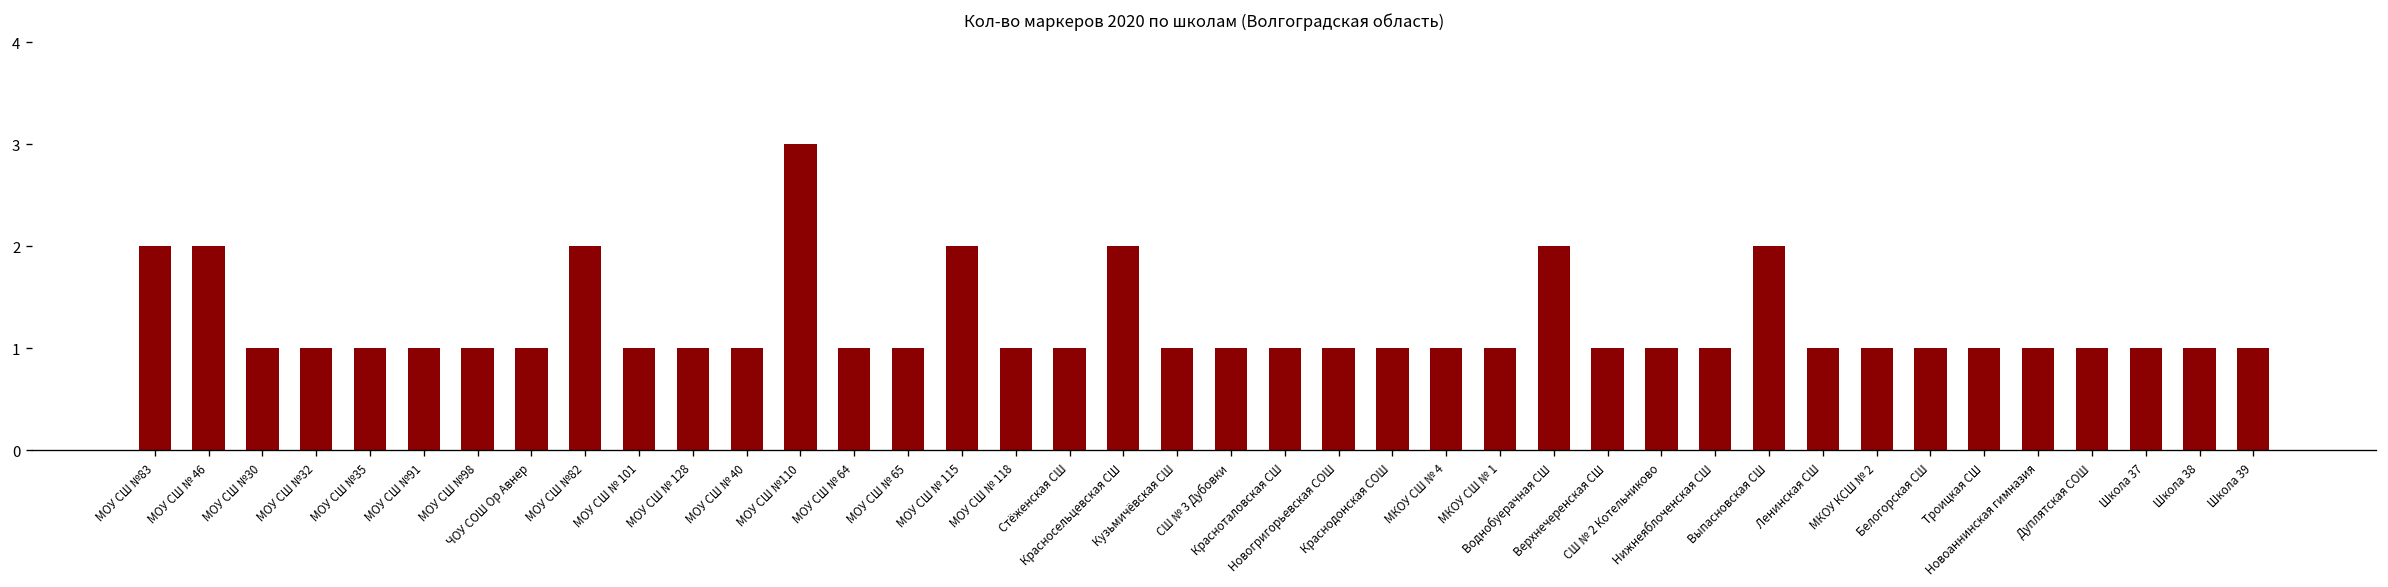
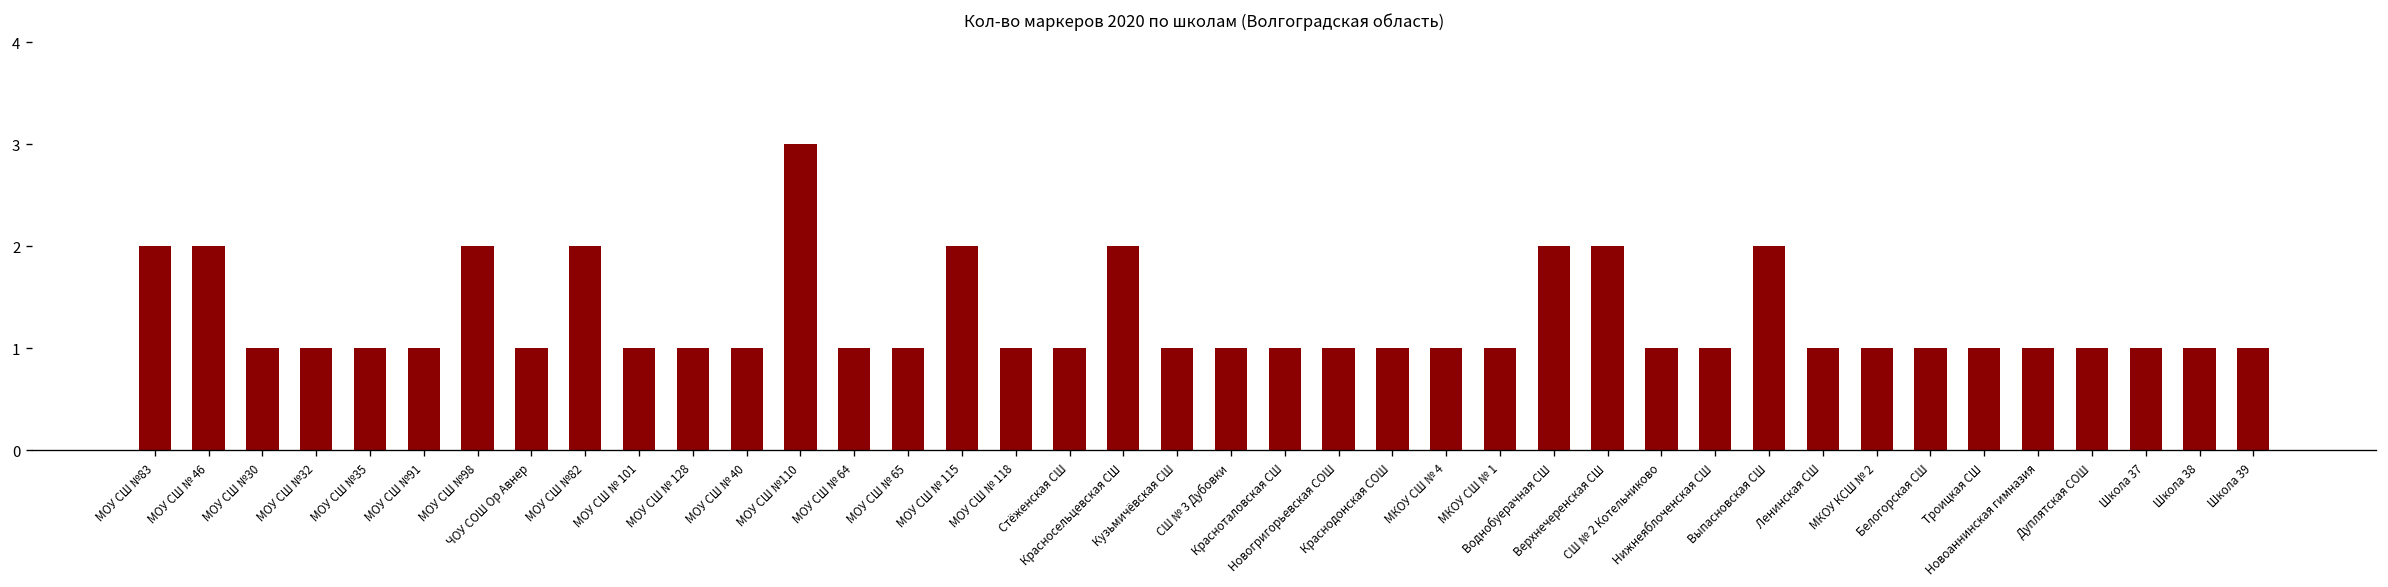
  {
    "МОУ СШ №83": 2,
    "МОУ СШ № 46": 2,
    "МОУ СШ №30": 1,
    "МОУ СШ №32": 1,
    "МОУ СШ №35": 1,
    "МОУ СШ №91": 1,
-   "МОУ СШ №98": 1,
+   "МОУ СШ №98": 2,
    "ЧОУ СОШ Ор Авнер": 1,
    "МОУ СШ №82": 2,
    "МОУ СШ № 101": 1,
    "МОУ СШ № 128": 1,
    "МОУ СШ № 40": 1,
    "МОУ СШ №110": 3,
    "МОУ СШ № 64": 1,
    "МОУ СШ № 65": 1,
    "МОУ СШ № 115": 2,
    "МОУ СШ № 118": 1,
    "Стёженская СШ": 1,
    "Красносельцевская СШ": 2,
    "Кузьмичёвская СШ": 1,
    "СШ № 3 Дубовки": 1,
    "Красноталовская СШ": 1,
    "Новогригорьевская СОШ": 1,
    "Краснодонская СОШ": 1,
    "МКОУ СШ № 4": 1,
    "МКОУ СШ № 1": 1,
    "Воднобуерачная СШ": 2,
-   "Верхнечеренская СШ": 1,
+   "Верхнечеренская СШ": 2,
    "СШ № 2 Котельниково": 1,
    "Нижнеяблоченская СШ": 1,
    "Выпасновская СШ": 2,
    "Ленинская СШ": 1,
    "МКОУ КСШ № 2": 1,
    "Белогорская СШ": 1,
    "Троицкая СШ": 1,
    "Новоаннинская гимназия": 1,
    "Дуплятская СОШ": 1,
    "Школа 37": 1,
    "Школа 38": 1,
    "Школа 39": 1
  }
